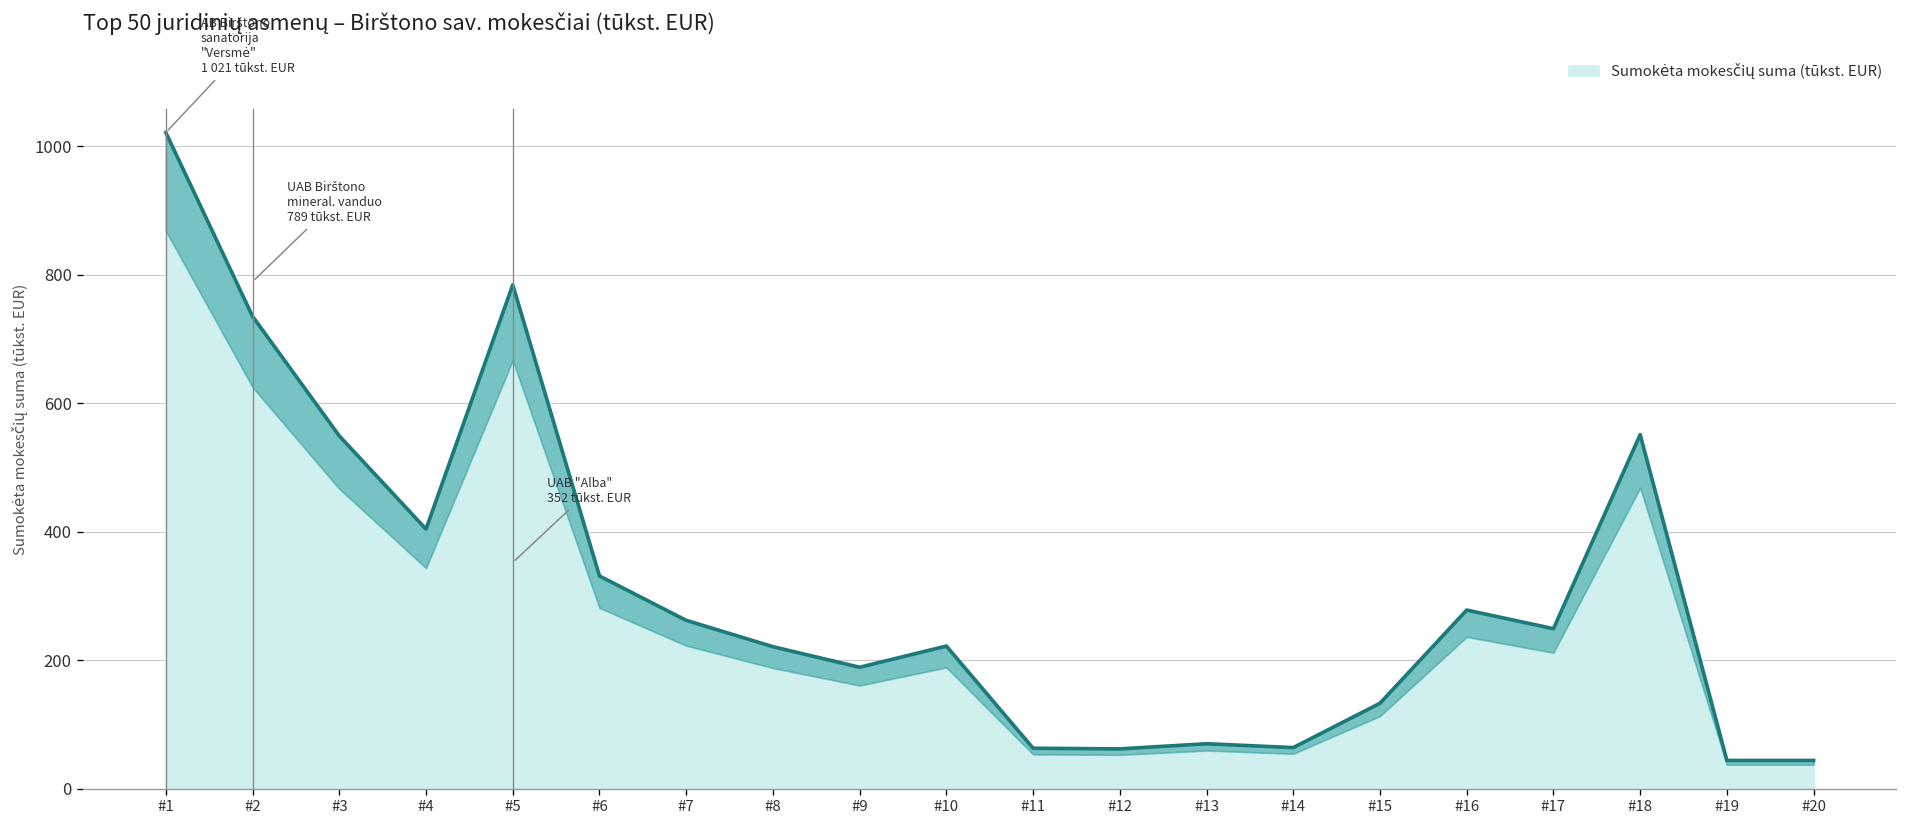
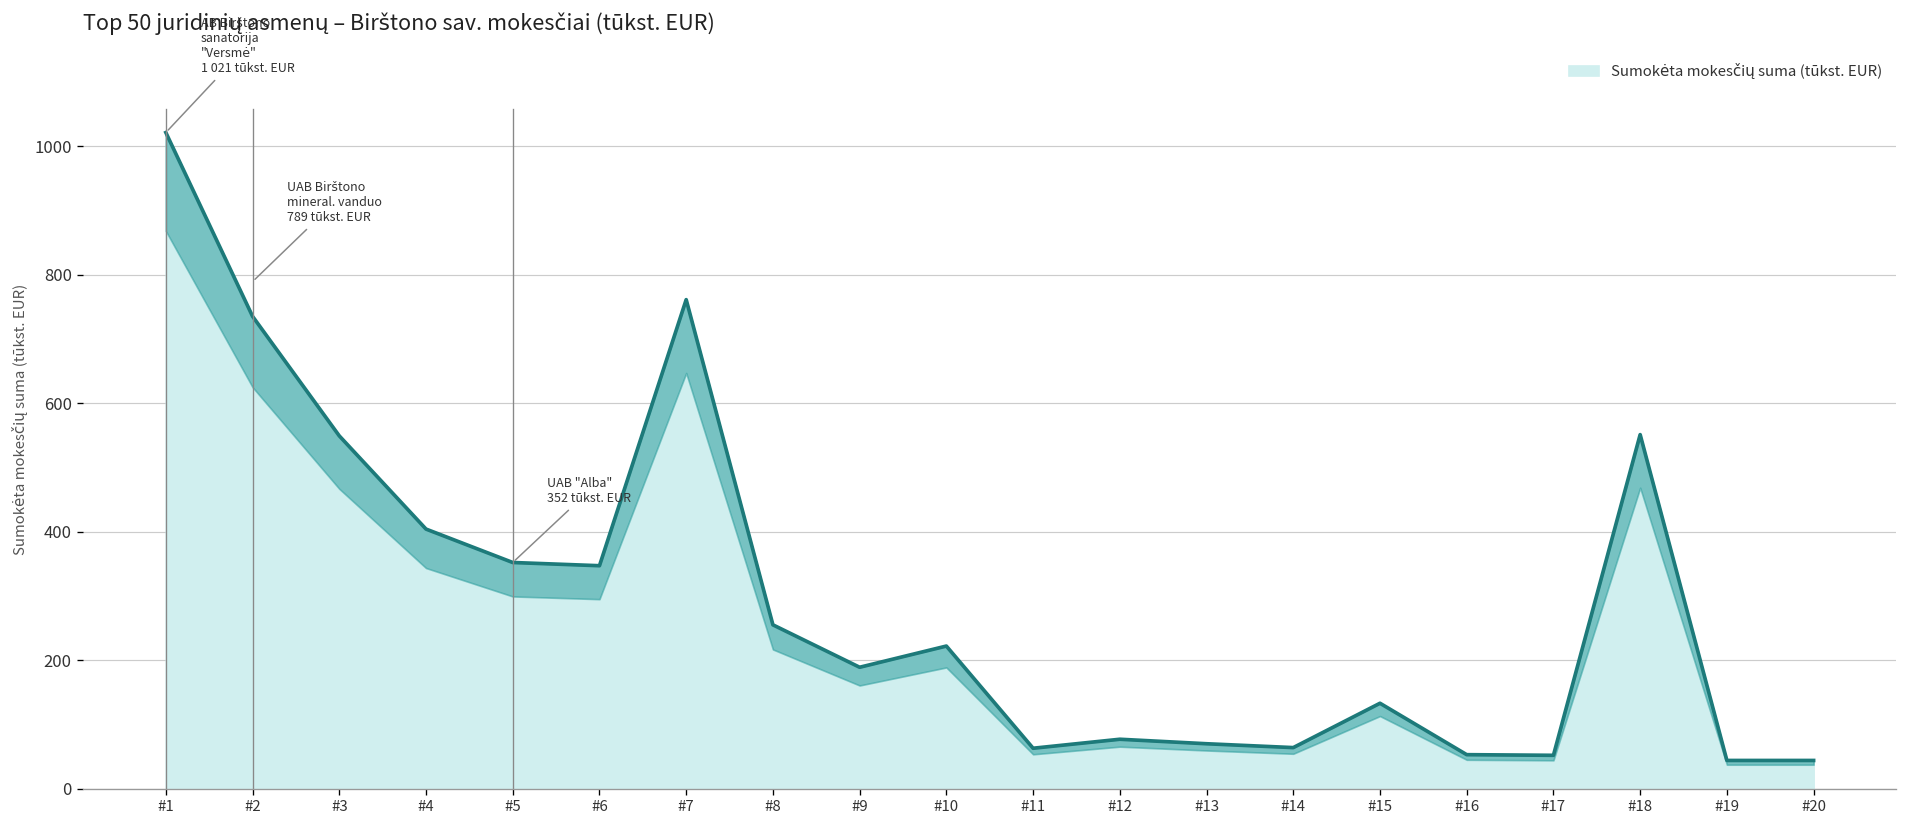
  {
    "#2": 740,
    "#3": 550,
    "#4": 400,
-   "#5": 780,
-   "#6": 330,
-   "#7": 260,
-   "#8": 220,
+   "#5": 350,
+   "#6": 350,
+   "#7": 760,
+   "#8": 260,
    "#9": 190,
    "#10": 220,
    "#11": 60,
-   "#12": 60,
+   "#12": 80,
    "#13": 70,
    "#14": 60,
    "#15": 130,
-   "#16": 280,
-   "#17": 250,
+   "#16": 50,
+   "#17": 50,
    "#18": 550,
    "#19": 40,
    "#20": 40
  }
